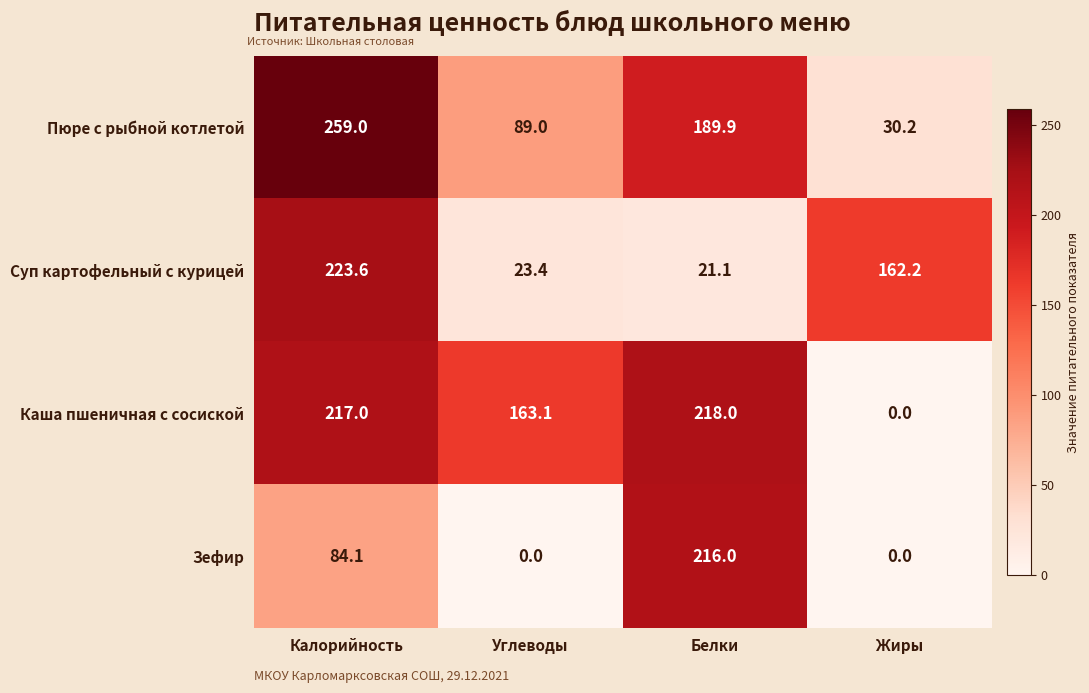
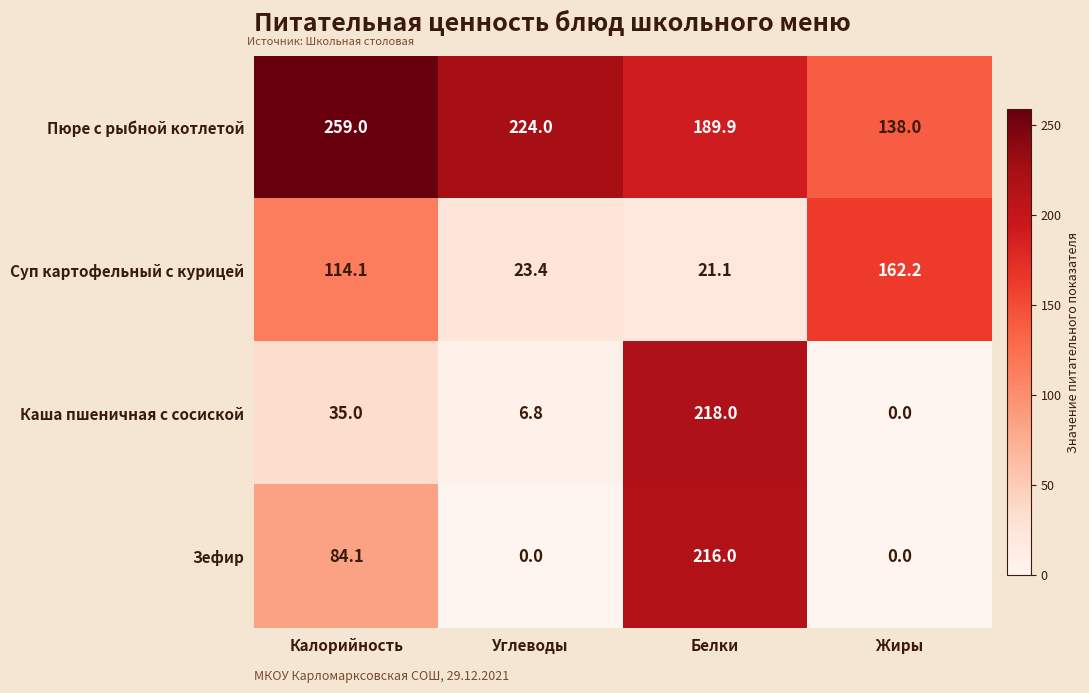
  {
    "Пюре с рыбной котлетой": {
      "Калорийность": 259.0,
-     "Углеводы": 89.0,
+     "Углеводы": 224.0,
      "Белки": 189.9,
-     "Жиры": 30.2
+     "Жиры": 138.0
    },
    "Суп картофельный с курицей": {
-     "Калорийность": 223.6,
+     "Калорийность": 114.1,
      "Углеводы": 23.4,
      "Белки": 21.1,
      "Жиры": 162.2
    },
    "Каша пшеничная с сосиской": {
-     "Калорийность": 217.0,
-     "Углеводы": 163.1,
+     "Калорийность": 35.0,
+     "Углеводы": 6.8,
      "Белки": 218.0,
      "Жиры": 0.0
    },
    "Зефир": {
      "Калорийность": 84.1,
      "Углеводы": 0.0,
      "Белки": 216.0,
      "Жиры": 0.0
    }
  }
